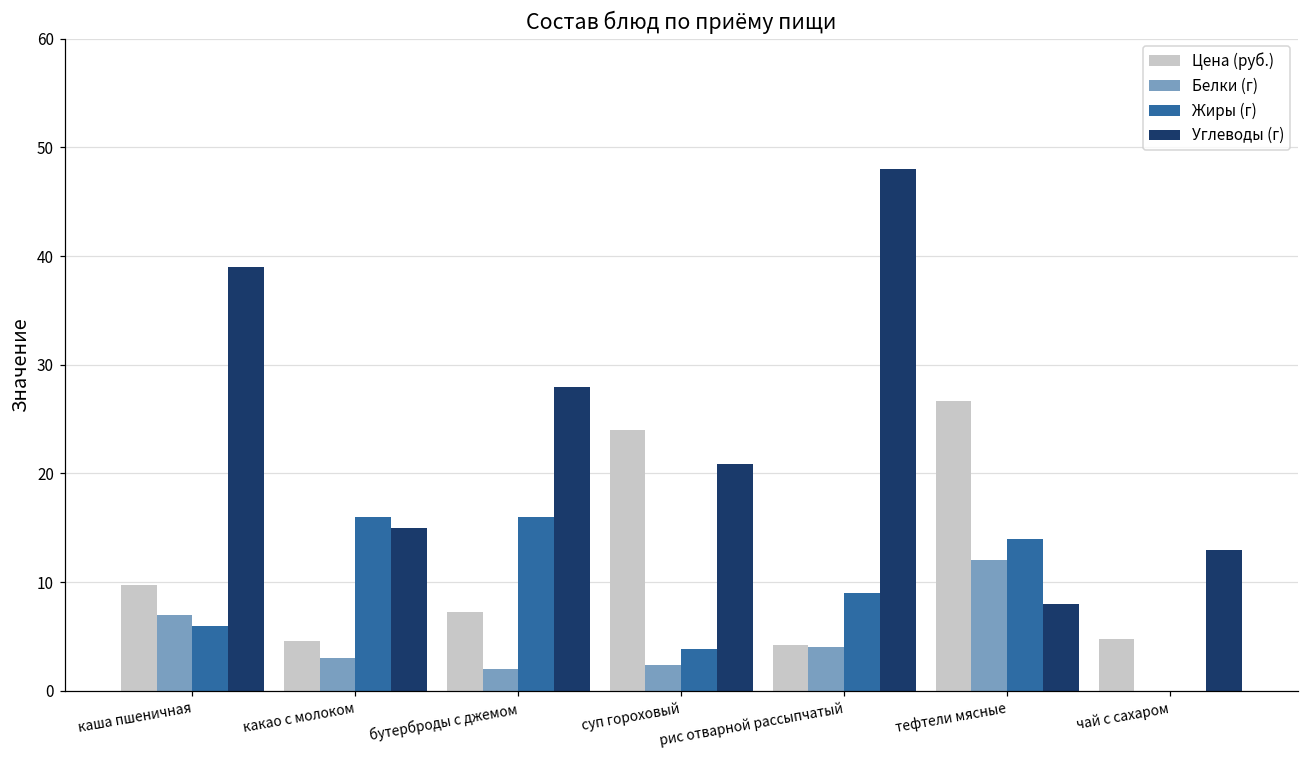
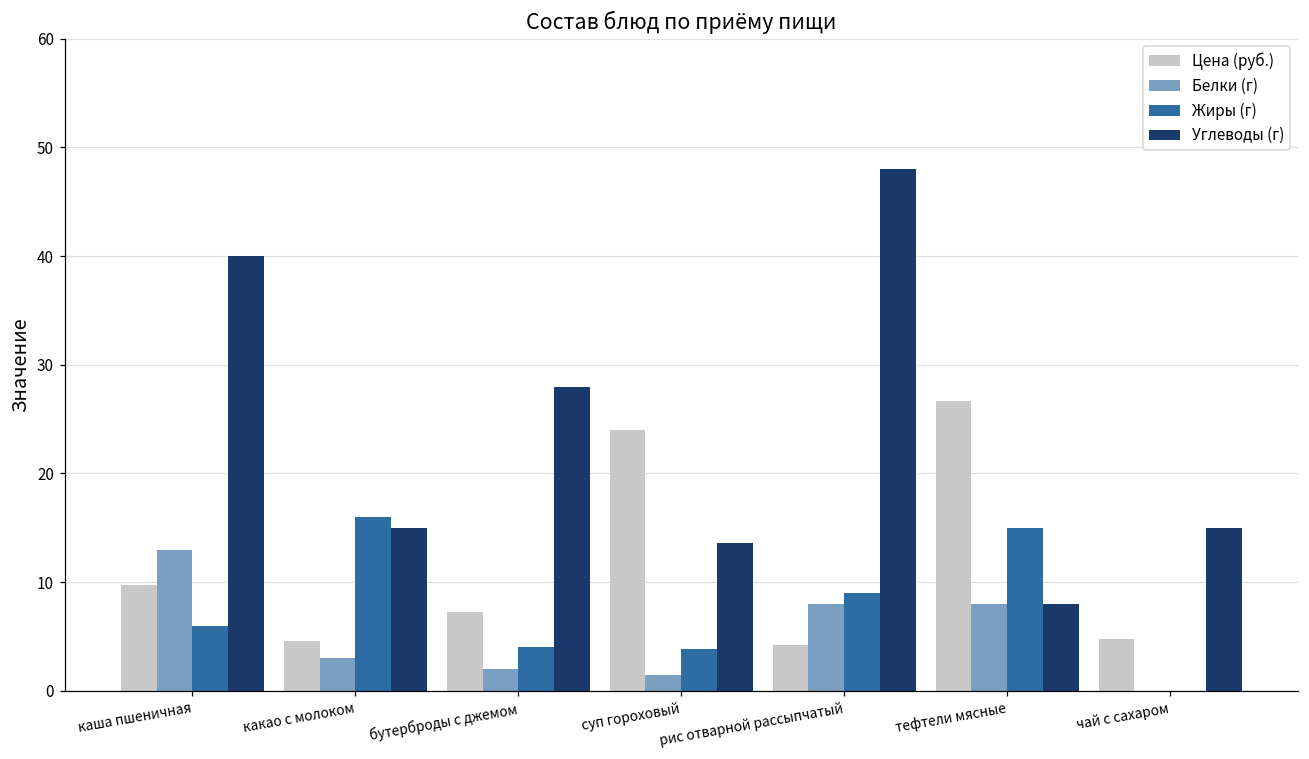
  {
    "Цена (руб.)": {
      "каша пшеничная": 10,
      "какао с молоком": 5,
      "бутерброды с джемом": 7,
      "суп гороховый": 24,
      "рис отварной рассыпчатый": 4,
      "тефтели мясные": 27,
      "чай с сахаром": 5
    },
    "Белки (г)": {
-     "каша пшеничная": 7,
+     "каша пшеничная": 13,
      "какао с молоком": 3,
      "бутерброды с джемом": 2,
-     "суп гороховый": 2,
-     "рис отварной рассыпчатый": 4,
-     "тефтели мясные": 12,
+     "суп гороховый": 1,
+     "рис отварной рассыпчатый": 8,
+     "тефтели мясные": 8,
      "чай с сахаром": 0
    },
    "Жиры (г)": {
      "каша пшеничная": 6,
      "какао с молоком": 16,
-     "бутерброды с джемом": 16,
+     "бутерброды с джемом": 4,
      "суп гороховый": 4,
      "рис отварной рассыпчатый": 9,
-     "тефтели мясные": 14,
+     "тефтели мясные": 15,
      "чай с сахаром": 0
    },
    "Углеводы (г)": {
-     "каша пшеничная": 39,
+     "каша пшеничная": 40,
      "какао с молоком": 15,
      "бутерброды с джемом": 28,
-     "суп гороховый": 21,
+     "суп гороховый": 14,
      "рис отварной рассыпчатый": 48,
      "тефтели мясные": 8,
-     "чай с сахаром": 13
+     "чай с сахаром": 15
    }
  }
